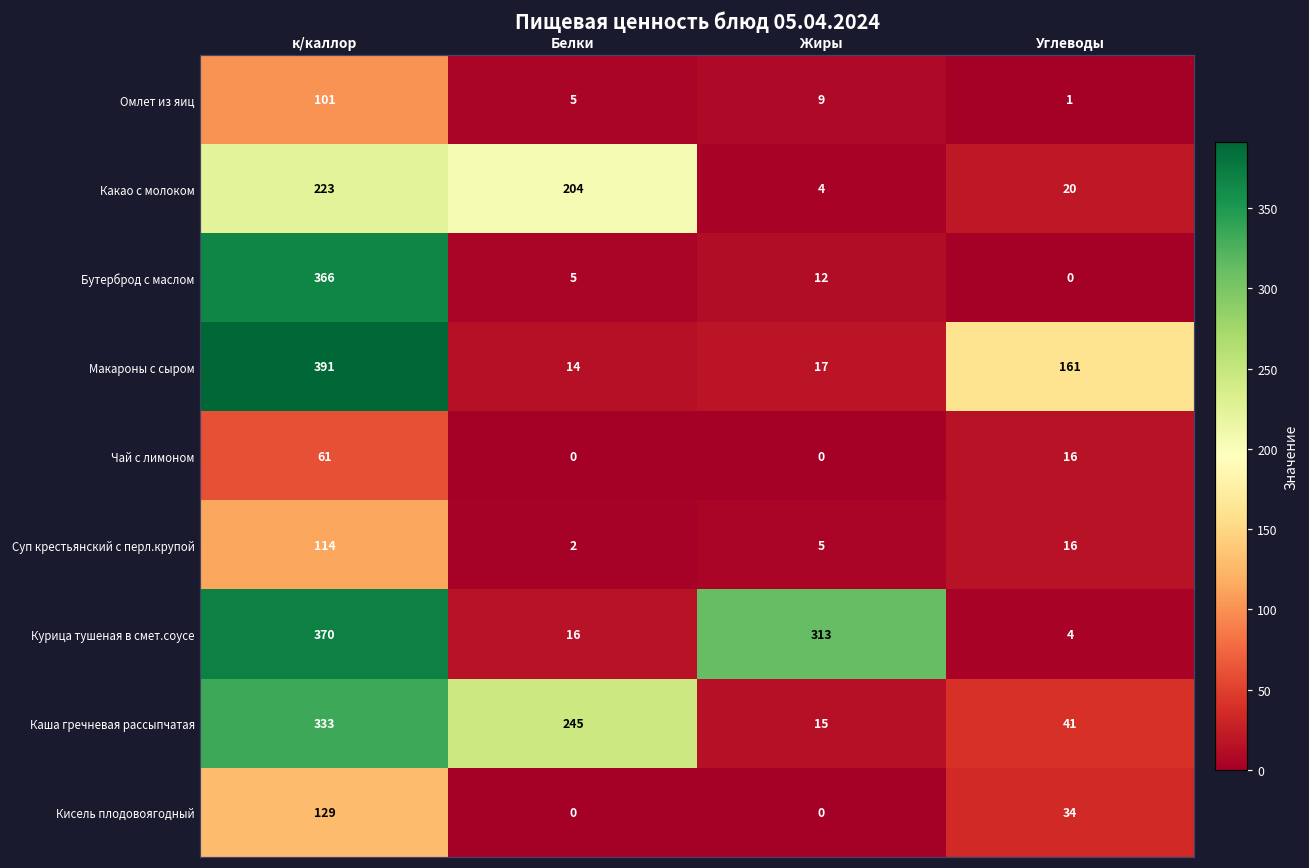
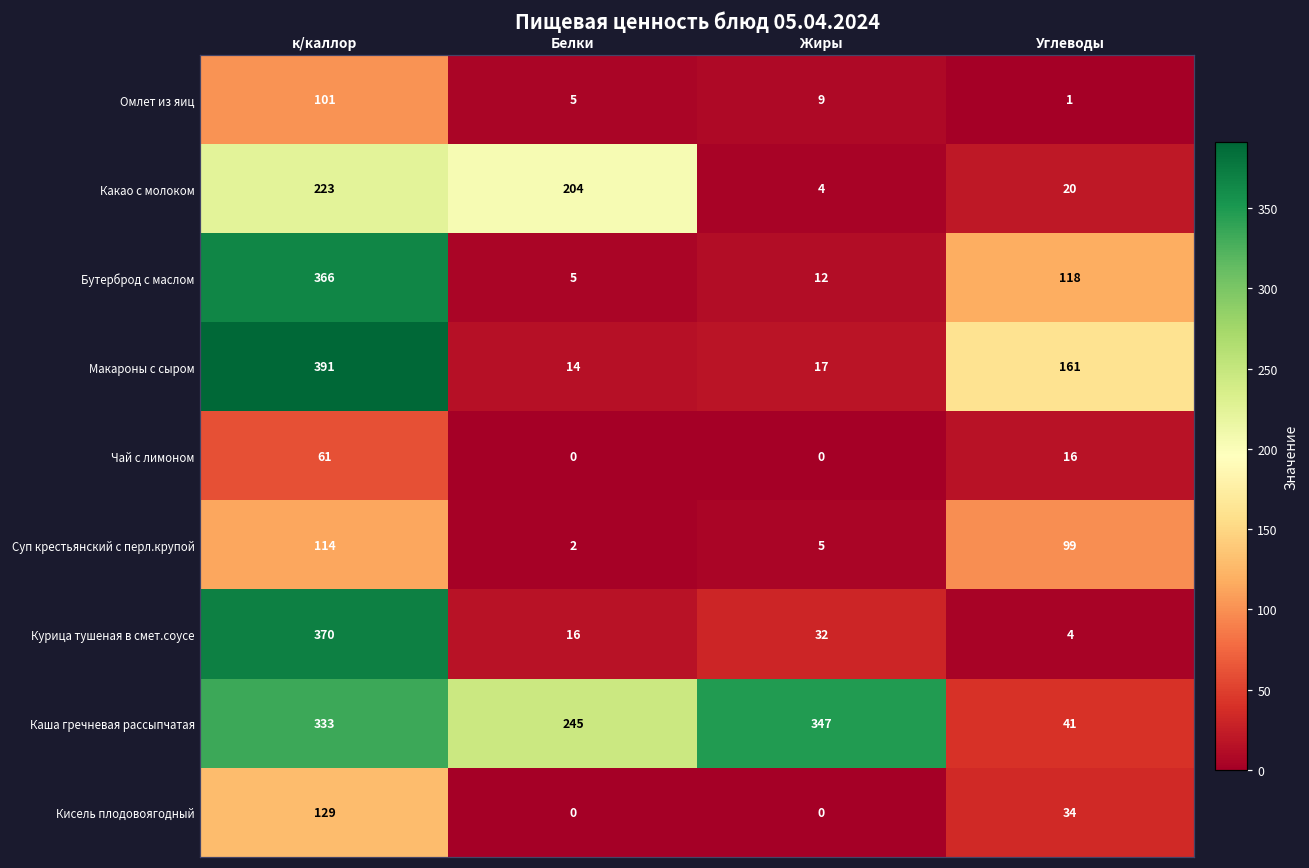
  {
    "Омлет из яиц": {
      "к/каллор": 101,
      "Белки": 5,
      "Жиры": 9,
      "Углеводы": 1
    },
    "Какао с молоком": {
      "к/каллор": 223,
      "Белки": 204,
      "Жиры": 4,
      "Углеводы": 20
    },
    "Бутерброд с маслом": {
      "к/каллор": 366,
      "Белки": 5,
      "Жиры": 12,
-     "Углеводы": 0
+     "Углеводы": 118
    },
    "Макароны с сыром": {
      "к/каллор": 391,
      "Белки": 14,
      "Жиры": 17,
      "Углеводы": 161
    },
    "Чай с лимоном": {
      "к/каллор": 61,
      "Белки": 0,
      "Жиры": 0,
      "Углеводы": 16
    },
    "Суп крестьянский с перл.крупой": {
      "к/каллор": 114,
      "Белки": 2,
      "Жиры": 5,
-     "Углеводы": 16
+     "Углеводы": 99
    },
    "Курица тушеная в смет.соусе": {
      "к/каллор": 370,
      "Белки": 16,
-     "Жиры": 313,
+     "Жиры": 32,
      "Углеводы": 4
    },
    "Каша гречневая рассыпчатая": {
      "к/каллор": 333,
      "Белки": 245,
-     "Жиры": 15,
+     "Жиры": 347,
      "Углеводы": 41
    },
    "Кисель плодовоягодный": {
      "к/каллор": 129,
      "Белки": 0,
      "Жиры": 0,
      "Углеводы": 34
    }
  }
